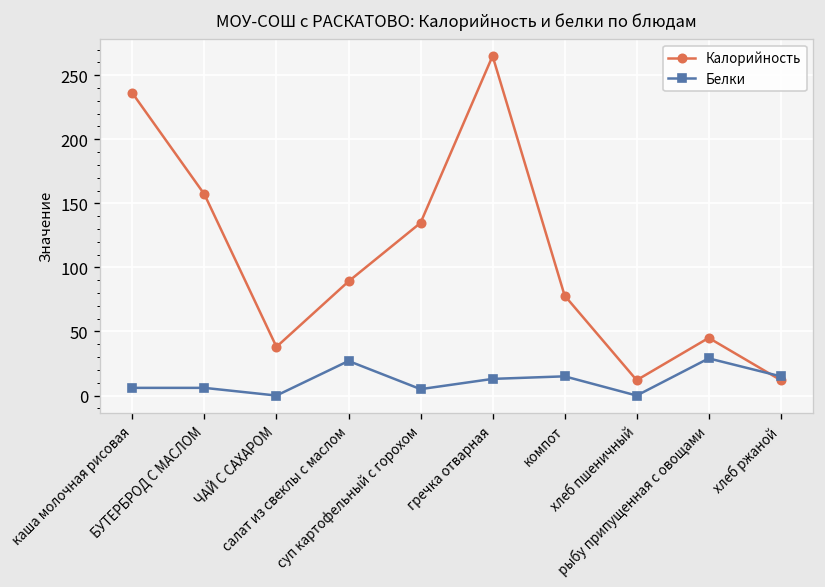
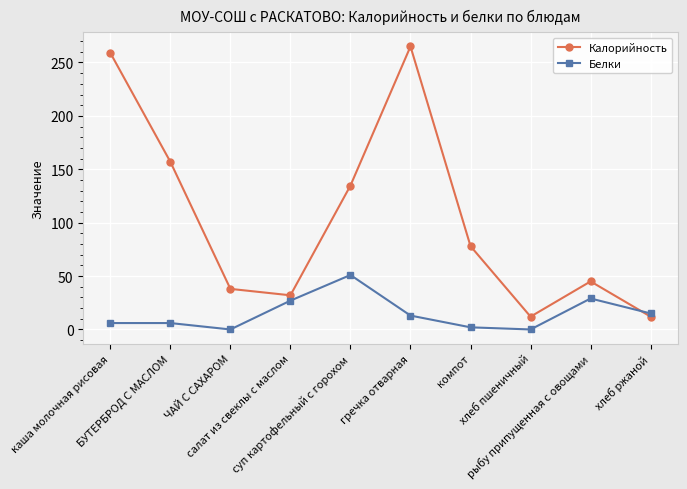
  {
    "Калорийность": {
-     "каша молочная рисовая": 236,
+     "каша молочная рисовая": 259,
      "БУТЕРБРОД С МАСЛОМ": 157,
      "ЧАЙ С САХАРОМ": 38,
-     "салат из свеклы с маслом": 89,
+     "салат из свеклы с маслом": 32,
      "суп картофельный с горохом": 135,
      "гречка отварная": 265,
      "компот": 78,
      "хлеб пшеничный": 12,
      "рыбу припущенная с овощами": 45,
      "хлеб ржаной": 12
    },
    "Белки": {
      "каша молочная рисовая": 6,
      "БУТЕРБРОД С МАСЛОМ": 6,
      "ЧАЙ С САХАРОМ": 0,
      "салат из свеклы с маслом": 27,
-     "суп картофельный с горохом": 5,
+     "суп картофельный с горохом": 51,
      "гречка отварная": 13,
-     "компот": 15,
+     "компот": 2,
      "хлеб пшеничный": 0,
      "рыбу припущенная с овощами": 29,
      "хлеб ржаной": 15
    }
  }
